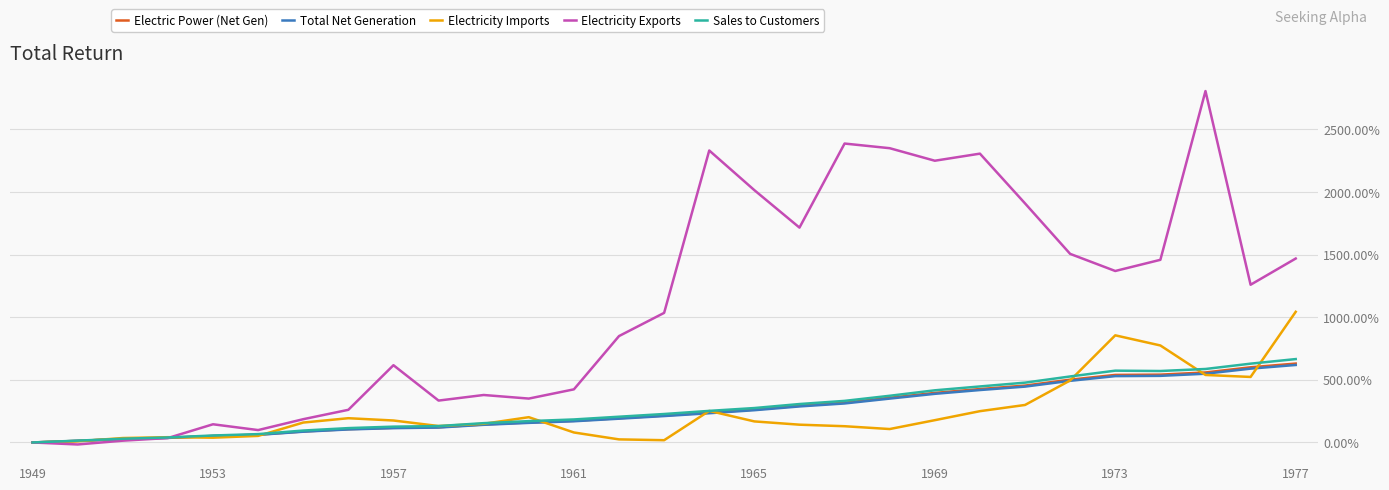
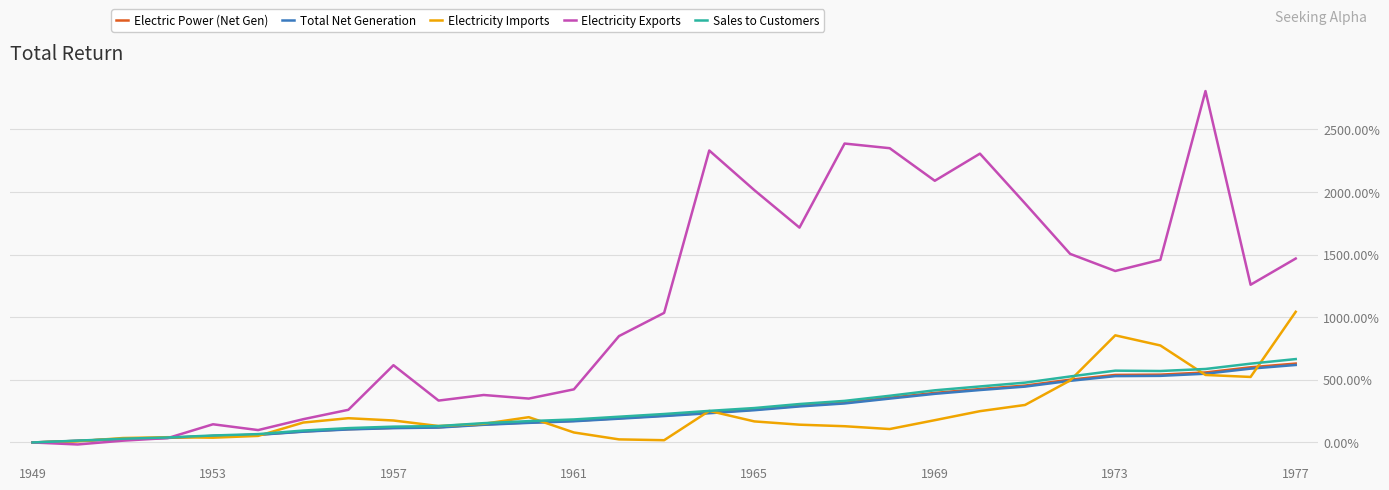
  {
    "Electricity Imports": {
      "1957": "180%",
      "1961": "80%",
      "1965": "170%",
      "1969": "180%",
      "1973": "860%",
      "1977": "1040%"
    },
    "Electricity Exports": {
      "1953": "150%",
      "1957": "620%",
      "1961": "420%",
      "1965": "2010%",
-     "1969": "2250%",
+     "1969": "2090%",
      "1973": "1370%",
      "1977": "1470%"
    },
    "Sales to Customers": {
      "1969": "420%",
      "1973": "570%",
      "1977": "670%"
    }
  }
